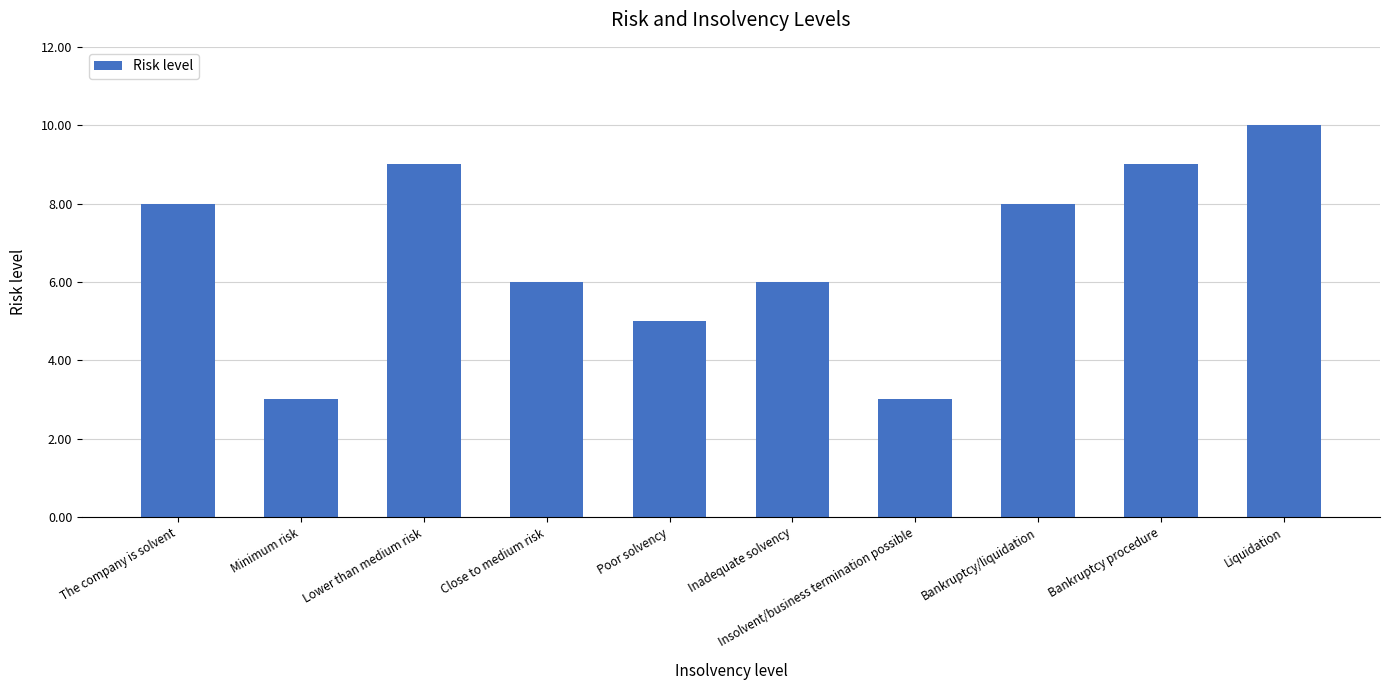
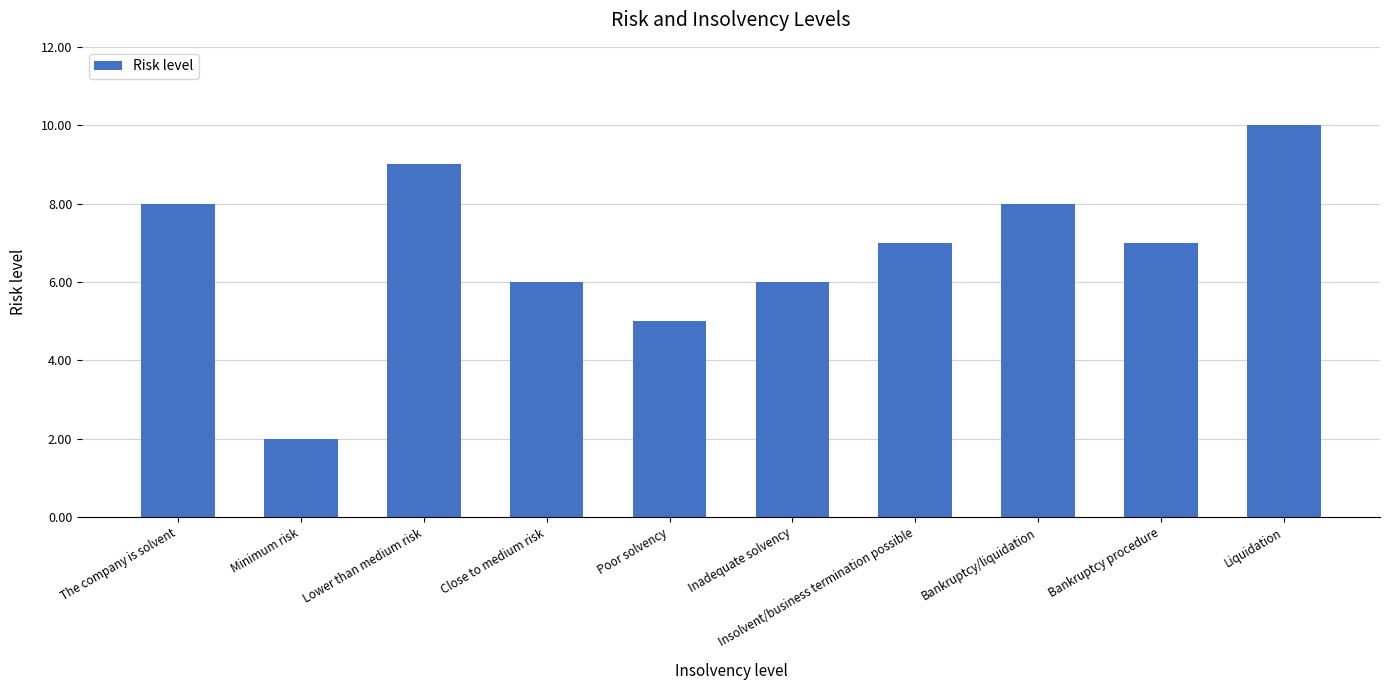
  {
    "The company is solvent": 8,
-   "Minimum risk": 3,
+   "Minimum risk": 2,
    "Lower than medium risk": 9,
    "Close to medium risk": 6,
    "Poor solvency": 5,
    "Inadequate solvency": 6,
-   "Insolvent/business termination possible": 3,
+   "Insolvent/business termination possible": 7,
    "Bankruptcy/liquidation": 8,
-   "Bankruptcy procedure": 9,
+   "Bankruptcy procedure": 7,
    "Liquidation": 10
  }
